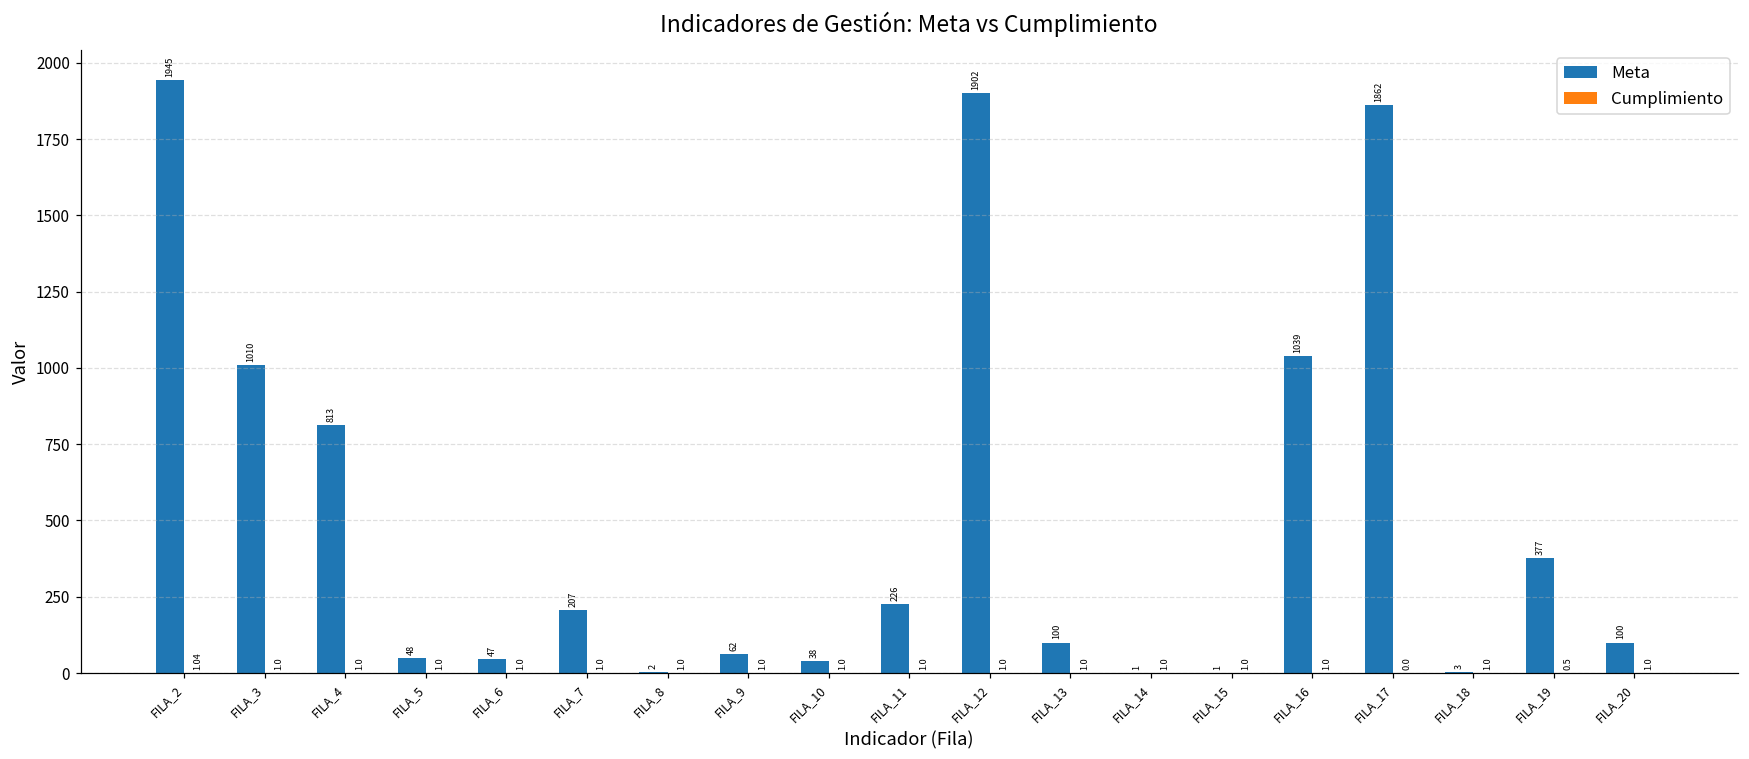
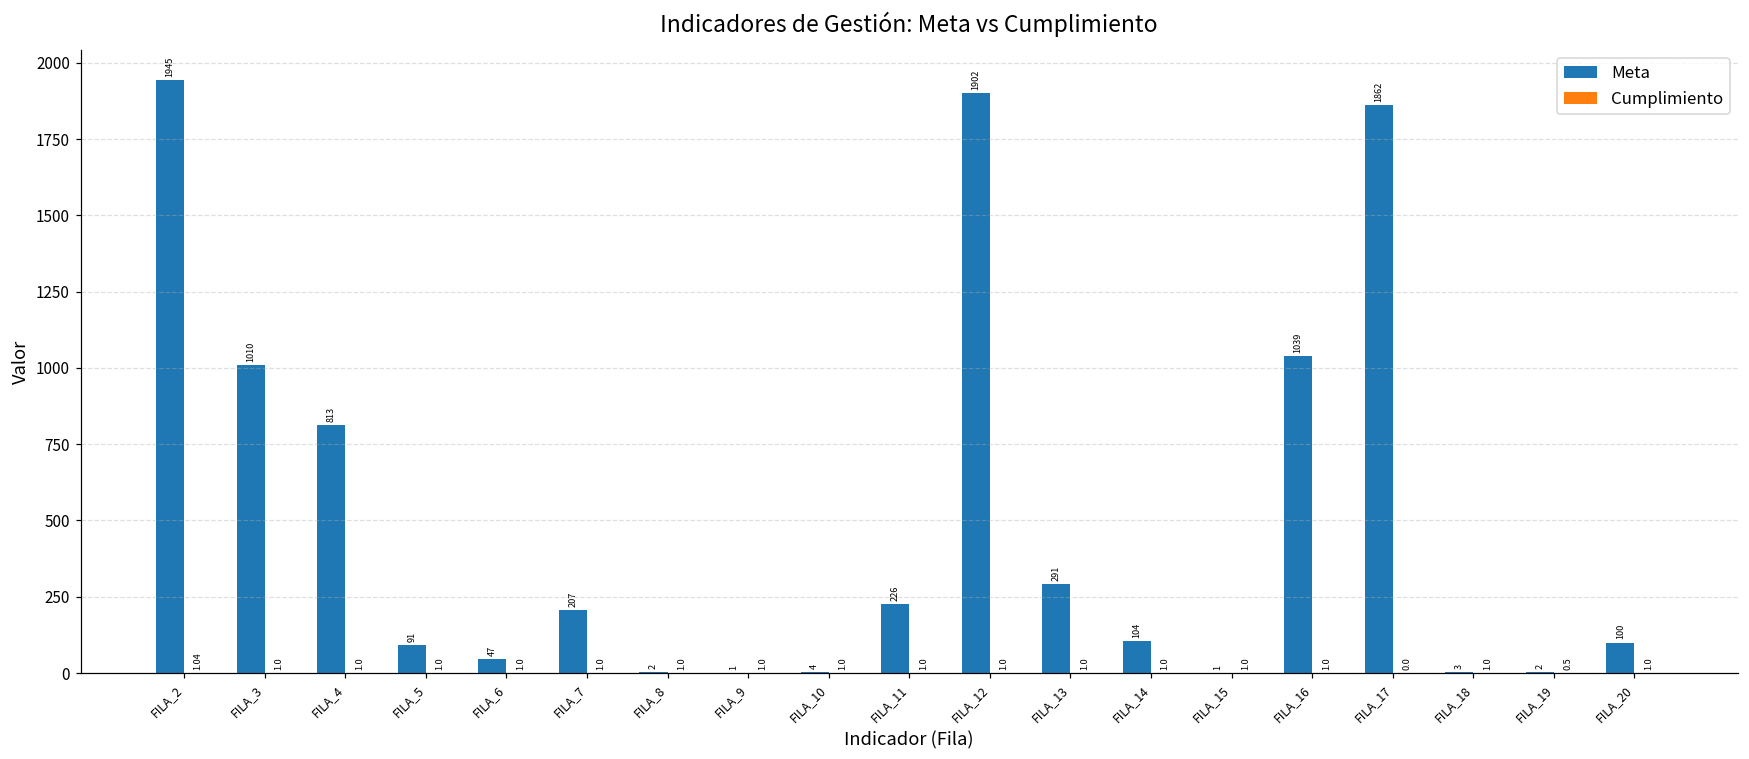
  {
    "Meta": {
      "FILA_2": 1945,
      "FILA_3": 1010,
      "FILA_4": 813,
-     "FILA_5": 48,
+     "FILA_5": 91,
      "FILA_6": 47,
      "FILA_7": 207,
      "FILA_8": 2,
-     "FILA_9": 62,
-     "FILA_10": 38,
+     "FILA_9": 1,
+     "FILA_10": 4,
      "FILA_11": 226,
      "FILA_12": 1902,
-     "FILA_13": 100,
-     "FILA_14": 1,
+     "FILA_13": 291,
+     "FILA_14": 104,
      "FILA_15": 1,
      "FILA_16": 1039,
      "FILA_17": 1862,
      "FILA_18": 3,
-     "FILA_19": 377,
+     "FILA_19": 2,
      "FILA_20": 100
    },
    "Cumplimiento": {
      "FILA_2": 1.04,
      "FILA_3": 1.0,
      "FILA_4": 1.0,
      "FILA_5": 1.0,
      "FILA_6": 1.0,
      "FILA_7": 1.0,
      "FILA_8": 1.0,
      "FILA_9": 1.0,
      "FILA_10": 1.0,
      "FILA_11": 1.0,
      "FILA_12": 1.0,
      "FILA_13": 1.0,
      "FILA_14": 1.0,
      "FILA_15": 1.0,
      "FILA_16": 1.0,
      "FILA_17": 0.0,
      "FILA_18": 1.0,
      "FILA_19": 0.5,
      "FILA_20": 1.0
    }
  }
